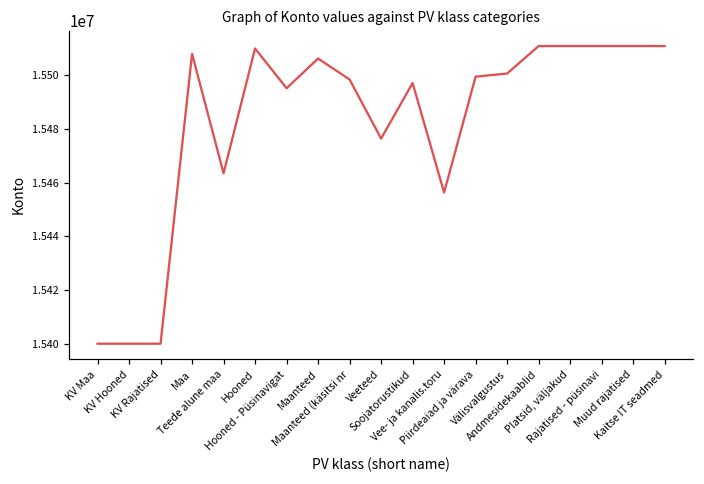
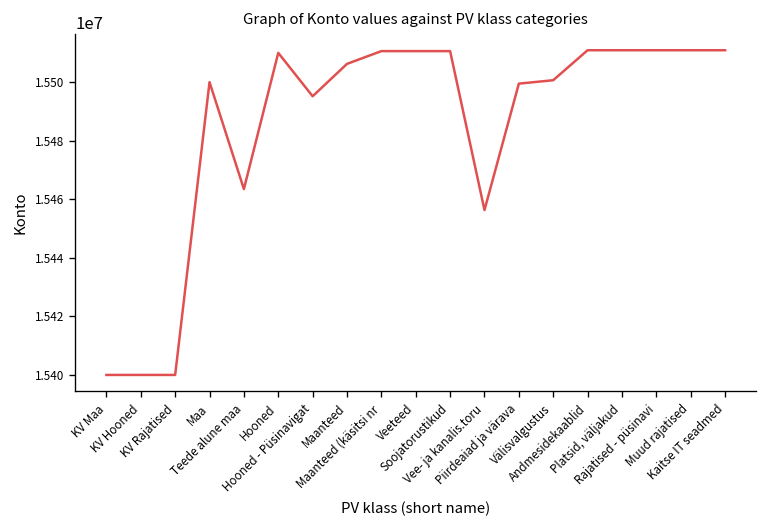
  {
    "KV Maa": 15400000,
    "KV Hooned": 15400000,
    "KV Rajatised": 15400000,
-   "Maa": 15508000,
+   "Maa": 15500000,
    "Teede alune maa": 15463000,
    "Hooned": 15510000,
    "Hooned - Püsinavigat": 15495000,
    "Maanteed": 15506000,
-   "Maanteed (käsitsi nr": 15498000,
-   "Veeteed": 15476000,
-   "Soojatorustikud": 15497000,
+   "Maanteed (käsitsi nr": 15511000,
+   "Veeteed": 15511000,
+   "Soojatorustikud": 15511000,
    "Vee- ja kanalis.toru": 15456000,
    "Piirdeaiad ja värava": 15499000,
    "Välisvalgustus": 15501000,
    "Andmesidekaablid": 15511000,
    "Platsid, väljakud": 15511000,
    "Rajatised - püsinavi": 15511000,
    "Muud rajatised": 15511000,
    "Kaitse IT seadmed": 15511000
  }
